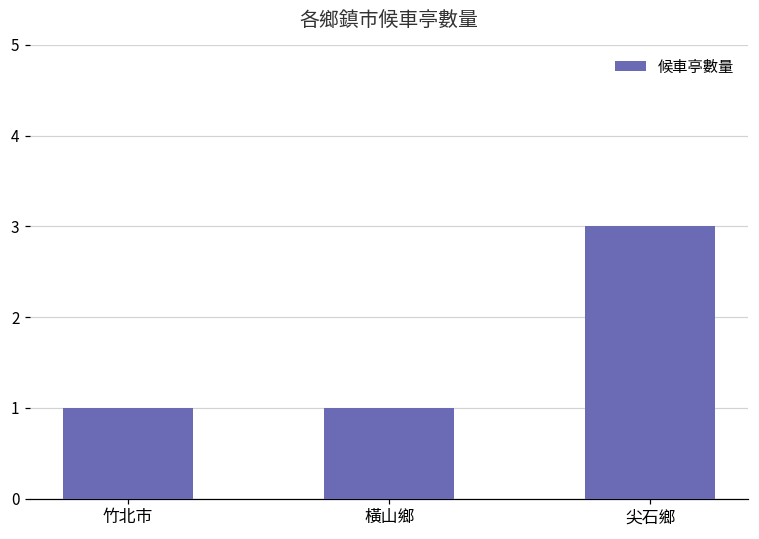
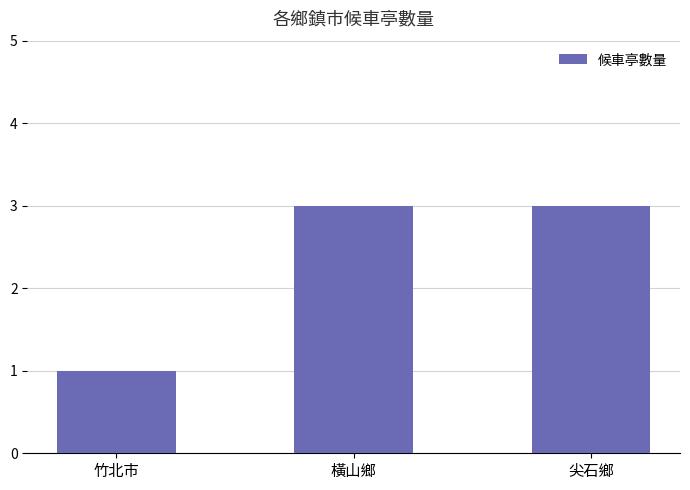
  {
    "竹北市": 1,
-   "橫山鄉": 1,
+   "橫山鄉": 3,
    "尖石鄉": 3
  }
